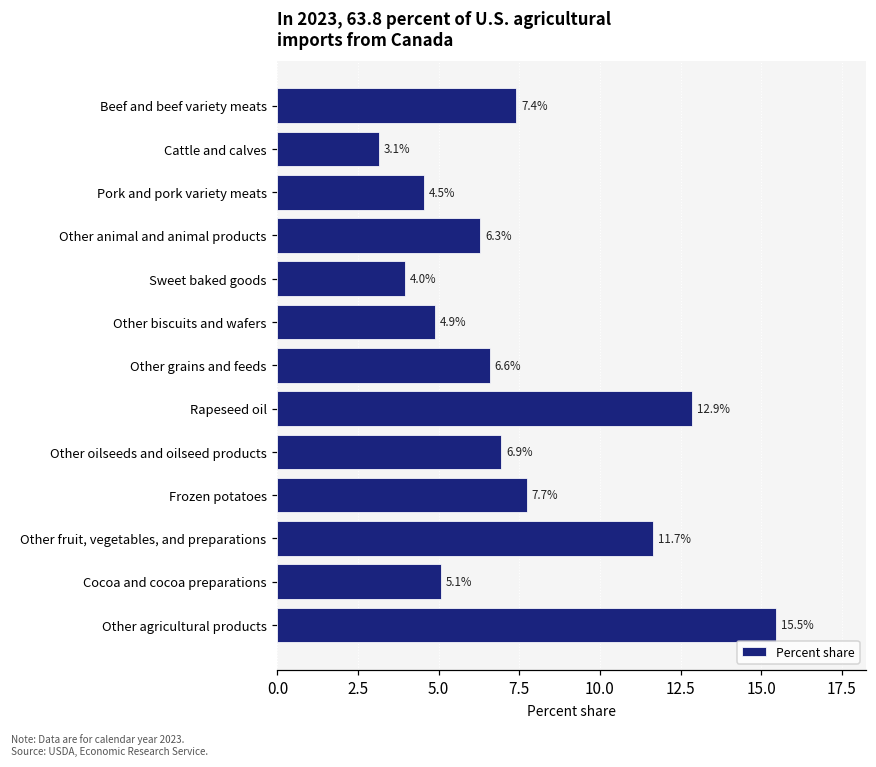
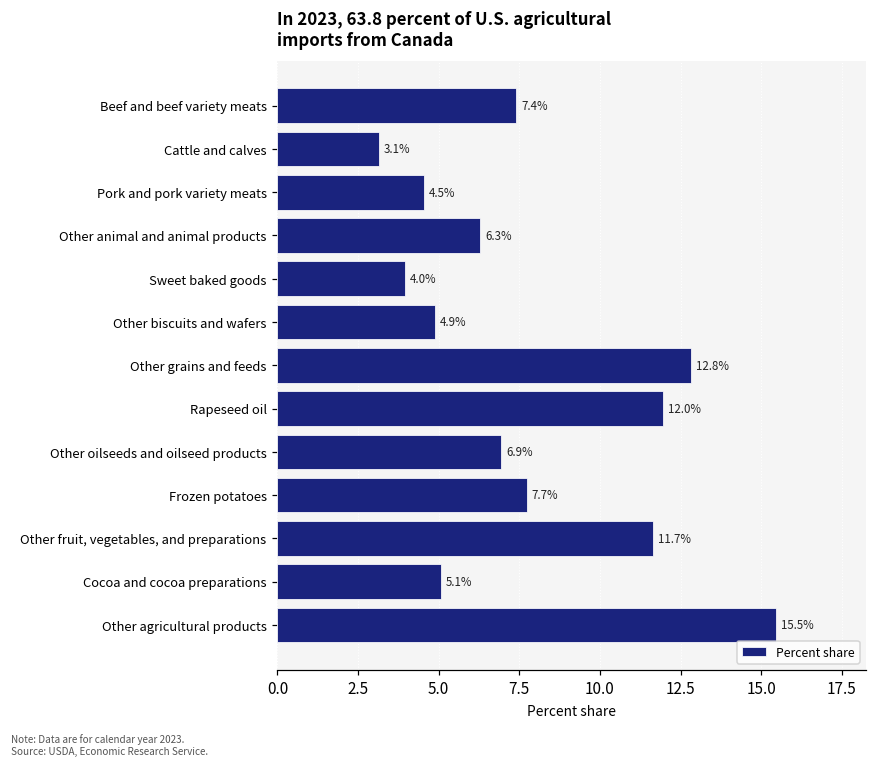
  {
    "Beef and beef variety meats": "7.4%",
    "Cattle and calves": "3.1%",
    "Pork and pork variety meats": "4.5%",
    "Other animal and animal products": "6.3%",
    "Sweet baked goods": "4.0%",
    "Other biscuits and wafers": "4.9%",
-   "Other grains and feeds": "6.6%",
-   "Rapeseed oil": "12.9%",
+   "Other grains and feeds": "12.8%",
+   "Rapeseed oil": "12.0%",
    "Other oilseeds and oilseed products": "6.9%",
    "Frozen potatoes": "7.7%",
    "Other fruit, vegetables, and preparations": "11.7%",
    "Cocoa and cocoa preparations": "5.1%",
    "Other agricultural products": "15.5%"
  }
